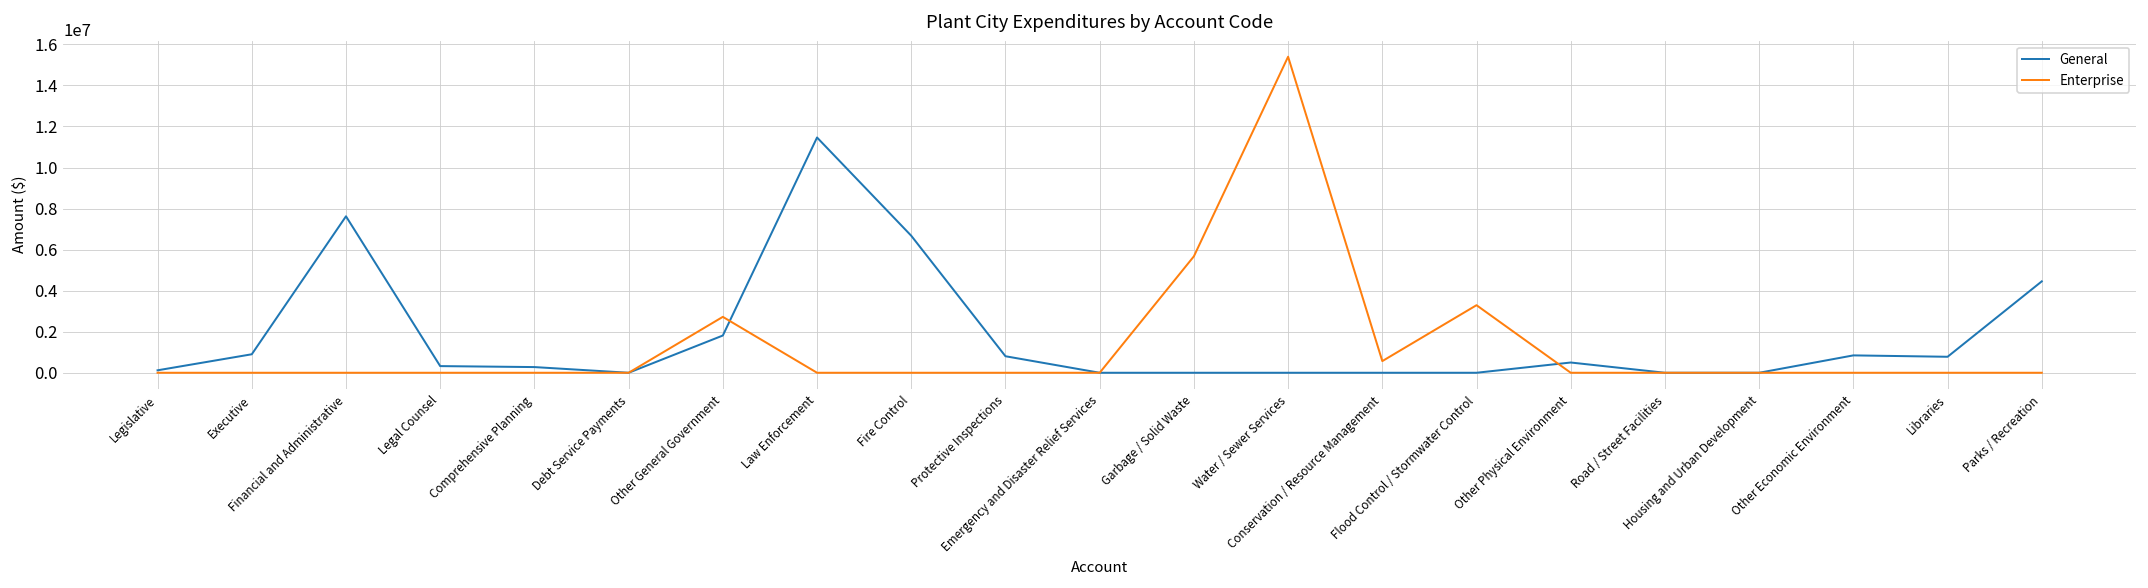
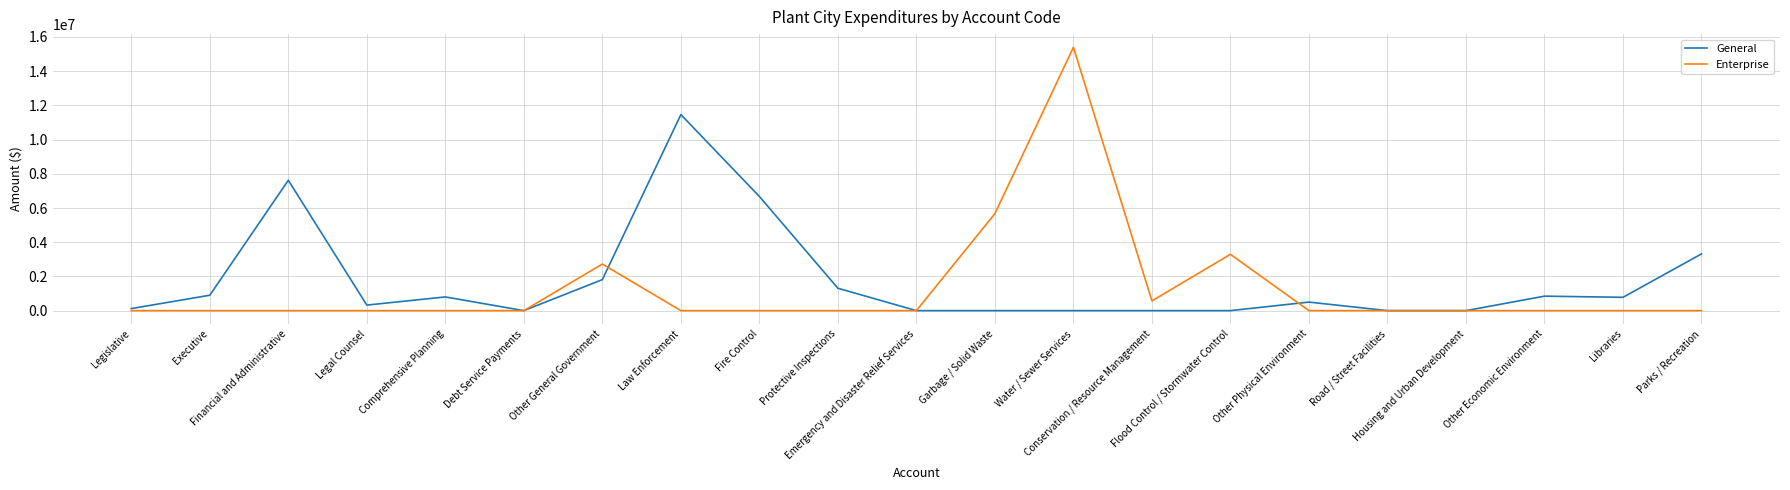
  {
    "General": {
      "Executive": 900000,
      "Financial and Administrative": 7600000,
      "Legal Counsel": 300000,
-     "Comprehensive Planning": 300000,
+     "Comprehensive Planning": 800000,
      "Other General Government": 1800000,
      "Law Enforcement": 11500000,
      "Fire Control": 6700000,
-     "Protective Inspections": 800000,
+     "Protective Inspections": 1300000,
      "Garbage / Solid Waste": 0,
      "Water / Sewer Services": 0,
      "Conservation / Resource Management": 0,
      "Flood Control / Stormwater Control": 0,
      "Other Physical Environment": 500000,
      "Other Economic Environment": 800000,
      "Libraries": 800000,
-     "Parks / Recreation": 4500000
+     "Parks / Recreation": 3300000
    },
    "Enterprise": {
      "Executive": 0,
      "Financial and Administrative": 0,
      "Legal Counsel": 0,
      "Comprehensive Planning": 0,
      "Other General Government": 2700000,
      "Law Enforcement": 0,
      "Fire Control": 0,
      "Protective Inspections": 0,
      "Garbage / Solid Waste": 5700000,
      "Water / Sewer Services": 15400000,
      "Conservation / Resource Management": 600000,
      "Flood Control / Stormwater Control": 3300000,
      "Other Physical Environment": 0,
      "Other Economic Environment": 0,
      "Libraries": 0,
      "Parks / Recreation": 0
    }
  }
